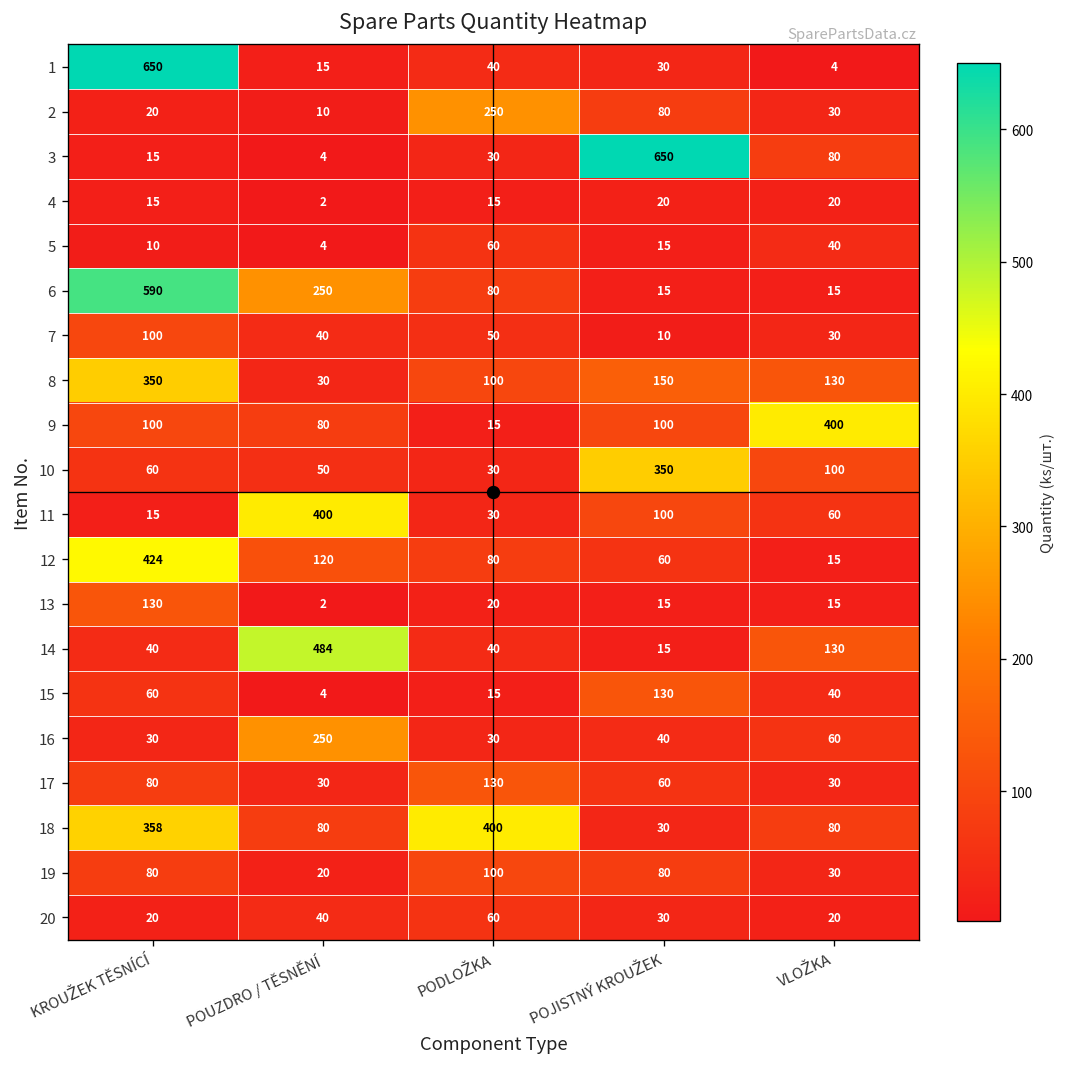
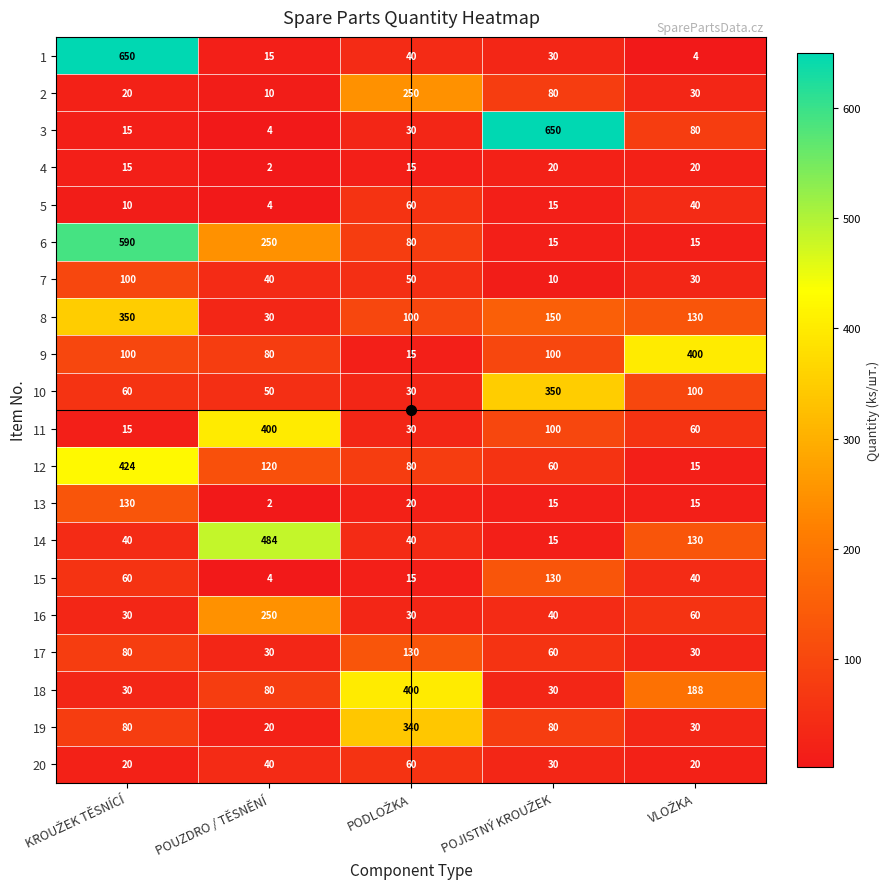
  {
    "1": {
      "KROUŽEK TĚSNÍCÍ": 650,
      "POUZDRO / TĚSNĚNÍ": 15,
      "PODLOŽKA": 40,
      "POJISTNÝ KROUŽEK": 30,
      "VLOŽKA": 4
    },
    "2": {
      "KROUŽEK TĚSNÍCÍ": 20,
      "POUZDRO / TĚSNĚNÍ": 10,
      "PODLOŽKA": 250,
      "POJISTNÝ KROUŽEK": 80,
      "VLOŽKA": 30
    },
    "3": {
      "KROUŽEK TĚSNÍCÍ": 15,
      "POUZDRO / TĚSNĚNÍ": 4,
      "PODLOŽKA": 30,
      "POJISTNÝ KROUŽEK": 650,
      "VLOŽKA": 80
    },
    "4": {
      "KROUŽEK TĚSNÍCÍ": 15,
      "POUZDRO / TĚSNĚNÍ": 2,
      "PODLOŽKA": 15,
      "POJISTNÝ KROUŽEK": 20,
      "VLOŽKA": 20
    },
    "5": {
      "KROUŽEK TĚSNÍCÍ": 10,
      "POUZDRO / TĚSNĚNÍ": 4,
      "PODLOŽKA": 60,
      "POJISTNÝ KROUŽEK": 15,
      "VLOŽKA": 40
    },
    "6": {
      "KROUŽEK TĚSNÍCÍ": 590,
      "POUZDRO / TĚSNĚNÍ": 250,
      "PODLOŽKA": 80,
      "POJISTNÝ KROUŽEK": 15,
      "VLOŽKA": 15
    },
    "7": {
      "KROUŽEK TĚSNÍCÍ": 100,
      "POUZDRO / TĚSNĚNÍ": 40,
      "PODLOŽKA": 50,
      "POJISTNÝ KROUŽEK": 10,
      "VLOŽKA": 30
    },
    "8": {
      "KROUŽEK TĚSNÍCÍ": 350,
      "POUZDRO / TĚSNĚNÍ": 30,
      "PODLOŽKA": 100,
      "POJISTNÝ KROUŽEK": 150,
      "VLOŽKA": 130
    },
    "9": {
      "KROUŽEK TĚSNÍCÍ": 100,
      "POUZDRO / TĚSNĚNÍ": 80,
      "PODLOŽKA": 15,
      "POJISTNÝ KROUŽEK": 100,
      "VLOŽKA": 400
    },
    "10": {
      "KROUŽEK TĚSNÍCÍ": 60,
      "POUZDRO / TĚSNĚNÍ": 50,
      "PODLOŽKA": 30,
      "POJISTNÝ KROUŽEK": 350,
      "VLOŽKA": 100
    },
    "11": {
      "KROUŽEK TĚSNÍCÍ": 15,
      "POUZDRO / TĚSNĚNÍ": 400,
      "PODLOŽKA": 30,
      "POJISTNÝ KROUŽEK": 100,
      "VLOŽKA": 60
    },
    "12": {
      "KROUŽEK TĚSNÍCÍ": 424,
      "POUZDRO / TĚSNĚNÍ": 120,
      "PODLOŽKA": 80,
      "POJISTNÝ KROUŽEK": 60,
      "VLOŽKA": 15
    },
    "13": {
      "KROUŽEK TĚSNÍCÍ": 130,
      "POUZDRO / TĚSNĚNÍ": 2,
      "PODLOŽKA": 20,
      "POJISTNÝ KROUŽEK": 15,
      "VLOŽKA": 15
    },
    "14": {
      "KROUŽEK TĚSNÍCÍ": 40,
      "POUZDRO / TĚSNĚNÍ": 484,
      "PODLOŽKA": 40,
      "POJISTNÝ KROUŽEK": 15,
      "VLOŽKA": 130
    },
    "15": {
      "KROUŽEK TĚSNÍCÍ": 60,
      "POUZDRO / TĚSNĚNÍ": 4,
      "PODLOŽKA": 15,
      "POJISTNÝ KROUŽEK": 130,
      "VLOŽKA": 40
    },
    "16": {
      "KROUŽEK TĚSNÍCÍ": 30,
      "POUZDRO / TĚSNĚNÍ": 250,
      "PODLOŽKA": 30,
      "POJISTNÝ KROUŽEK": 40,
      "VLOŽKA": 60
    },
    "17": {
      "KROUŽEK TĚSNÍCÍ": 80,
      "POUZDRO / TĚSNĚNÍ": 30,
      "PODLOŽKA": 130,
      "POJISTNÝ KROUŽEK": 60,
      "VLOŽKA": 30
    },
    "18": {
-     "KROUŽEK TĚSNÍCÍ": 358,
+     "KROUŽEK TĚSNÍCÍ": 30,
      "POUZDRO / TĚSNĚNÍ": 80,
      "PODLOŽKA": 400,
      "POJISTNÝ KROUŽEK": 30,
-     "VLOŽKA": 80
+     "VLOŽKA": 188
    },
    "19": {
      "KROUŽEK TĚSNÍCÍ": 80,
      "POUZDRO / TĚSNĚNÍ": 20,
-     "PODLOŽKA": 100,
+     "PODLOŽKA": 340,
      "POJISTNÝ KROUŽEK": 80,
      "VLOŽKA": 30
    },
    "20": {
      "KROUŽEK TĚSNÍCÍ": 20,
      "POUZDRO / TĚSNĚNÍ": 40,
      "PODLOŽKA": 60,
      "POJISTNÝ KROUŽEK": 30,
      "VLOŽKA": 20
    }
  }
